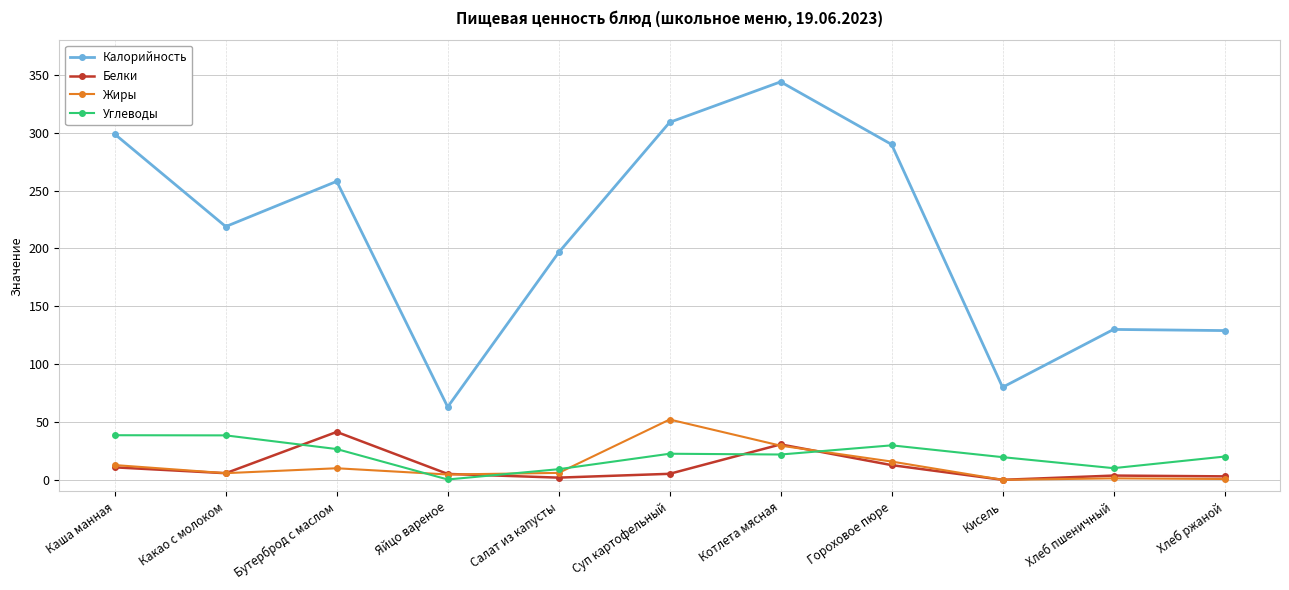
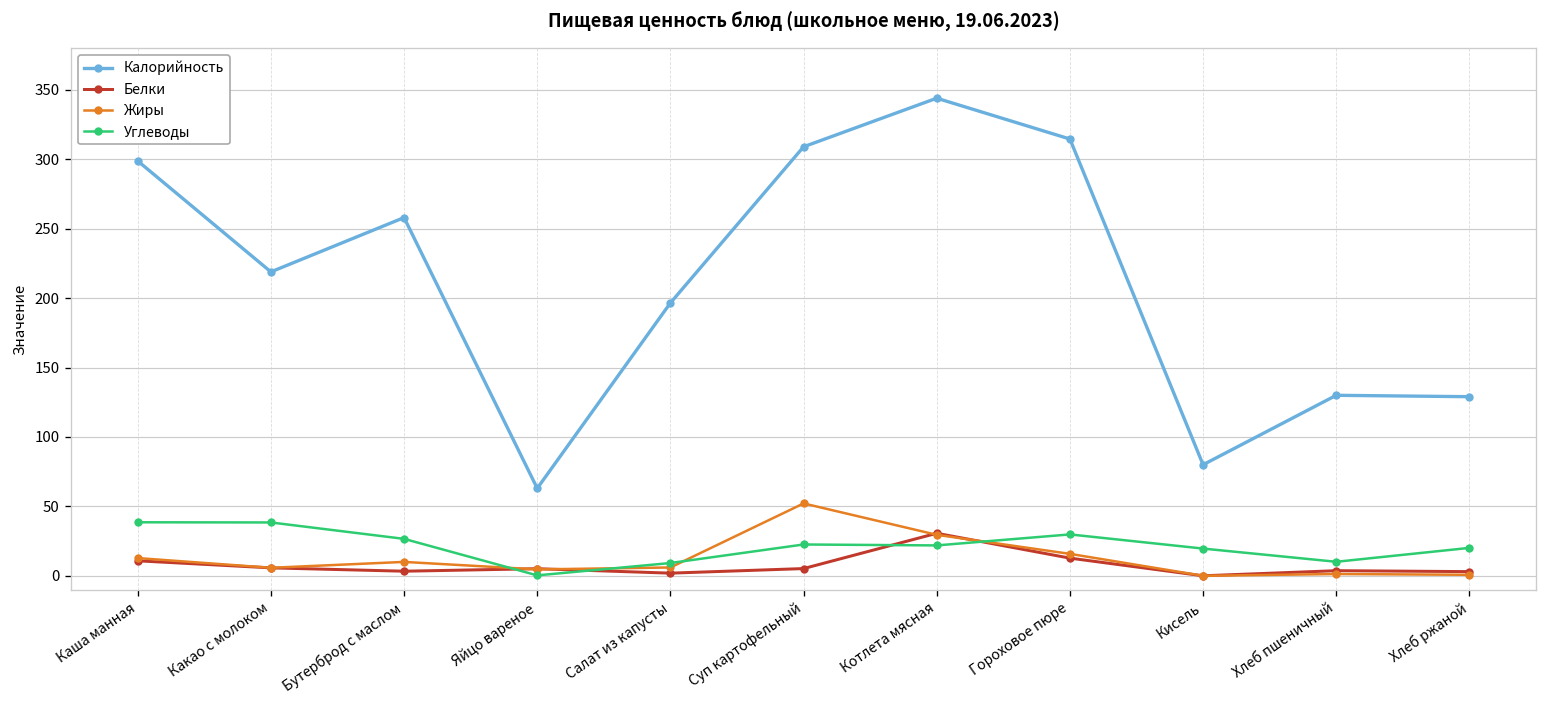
  {
    "Калорийность": {
      "Каша манная": 299,
      "Какао с молоком": 219,
      "Бутерброд с маслом": 258,
      "Яйцо вареное": 63,
      "Салат из капусты": 197,
      "Суп картофельный": 309,
      "Котлета мясная": 344,
-     "Гороховое пюре": 290,
+     "Гороховое пюре": 315,
      "Кисель": 80,
      "Хлеб пшеничный": 130,
      "Хлеб ржаной": 129
    },
    "Белки": {
-     "Бутерброд с маслом": 41,
+     "Бутерброд с маслом": 3,
      "Салат из капусты": 2,
      "Суп картофельный": 5,
      "Гороховое пюре": 13,
      "Хлеб пшеничный": 4,
      "Хлеб ржаной": 3
    },
    "Жиры": {
      "Бутерброд с маслом": 10,
      "Салат из капусты": 6,
      "Суп картофельный": 52,
      "Гороховое пюре": 16,
      "Хлеб пшеничный": 1,
      "Хлеб ржаной": 1
    },
    "Углеводы": {
      "Каша манная": 39,
      "Какао с молоком": 38,
      "Бутерброд с маслом": 27,
      "Яйцо вареное": 0,
      "Салат из капусты": 9,
      "Суп картофельный": 23,
      "Котлета мясная": 22,
      "Гороховое пюре": 30,
      "Кисель": 20,
      "Хлеб пшеничный": 10,
      "Хлеб ржаной": 20
    }
  }
